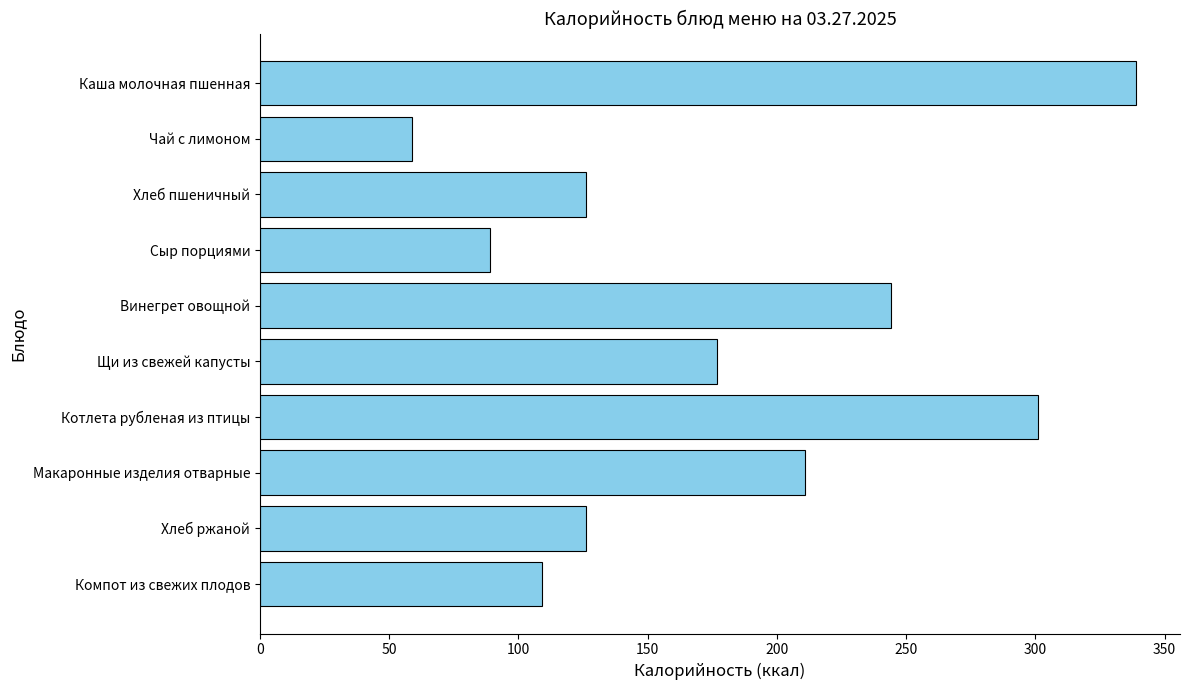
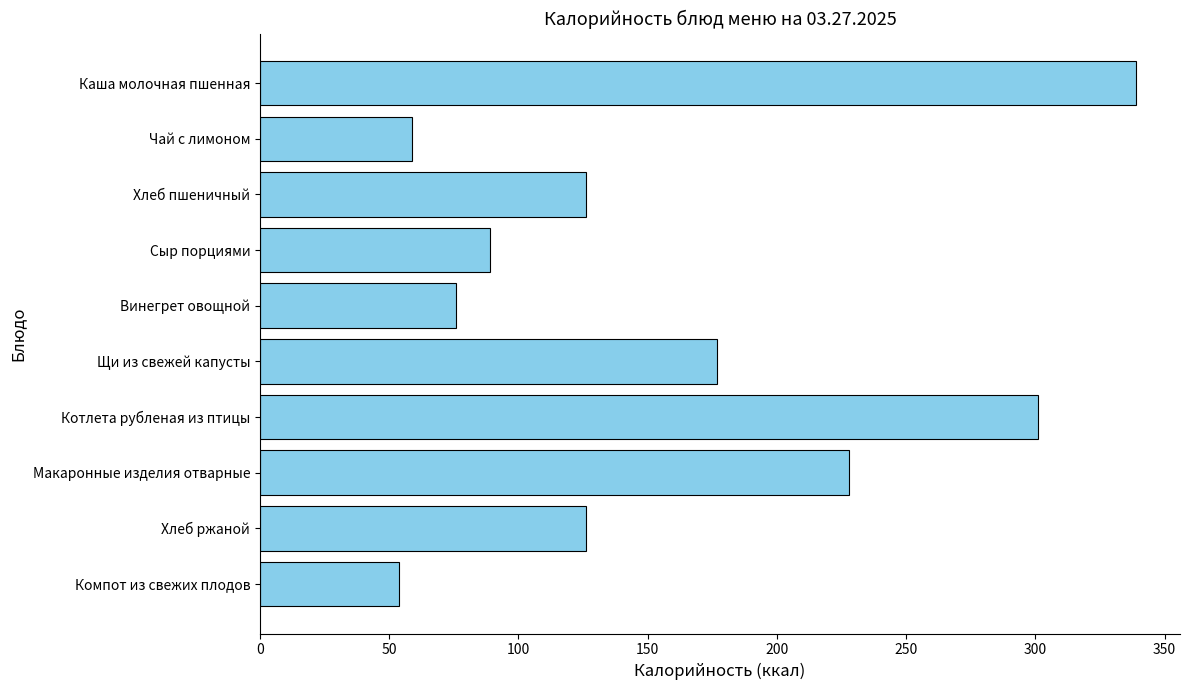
  {
    "Каша молочная пшенная": 339,
    "Чай с лимоном": 59,
    "Хлеб пшеничный": 126,
    "Сыр порциями": 89,
-   "Винегрет овощной": 244,
+   "Винегрет овощной": 76,
    "Щи из свежей капусты": 177,
    "Котлета рубленая из птицы": 301,
-   "Макаронные изделия отварные": 211,
+   "Макаронные изделия отварные": 228,
    "Хлеб ржаной": 126,
-   "Компот из свежих плодов": 109
+   "Компот из свежих плодов": 54
  }
